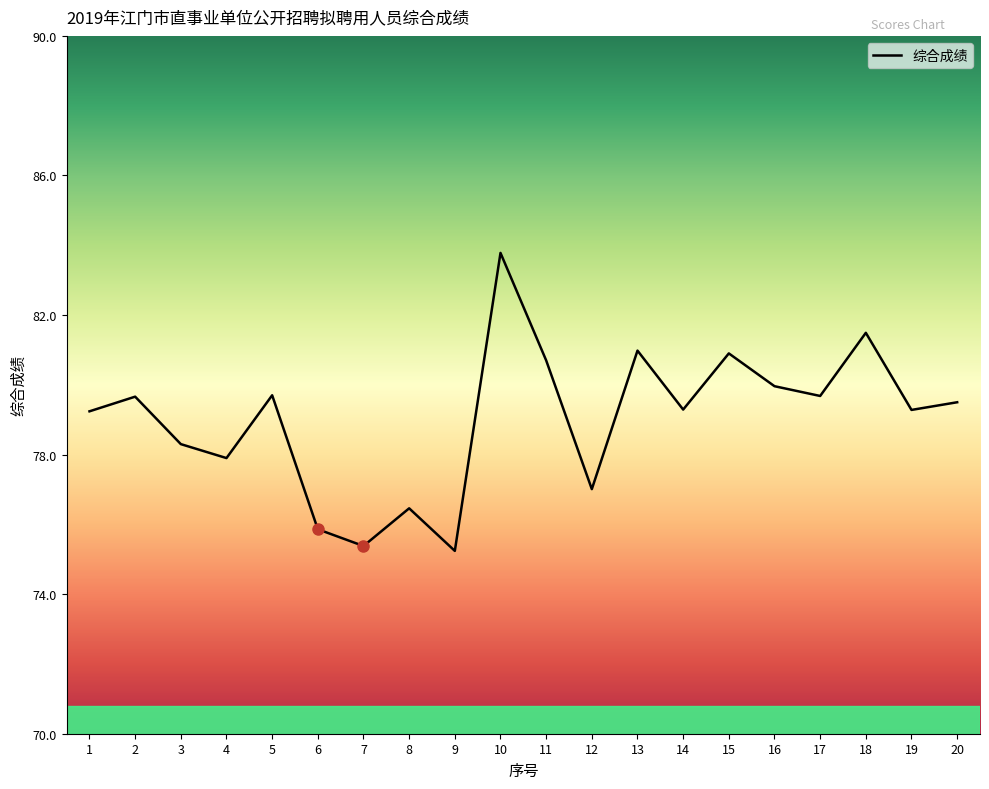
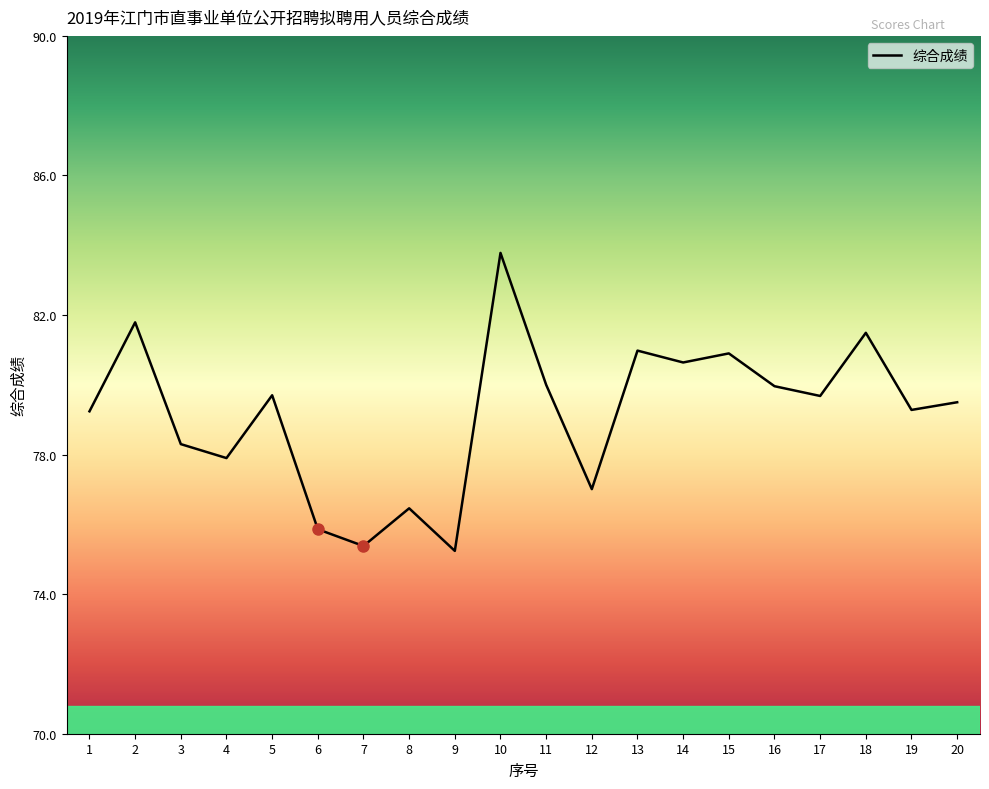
  {
    "综合成绩": {
      "1": 79.2,
-     "2": 79.7,
+     "2": 81.8,
      "3": 78.3,
      "4": 77.9,
      "5": 79.7,
      "8": 76.5,
      "9": 75.2,
      "10": 83.8,
-     "11": 80.7,
+     "11": 80.0,
      "12": 77.0,
      "13": 81.0,
-     "14": 79.3,
+     "14": 80.6,
      "15": 80.9,
      "16": 80.0,
      "17": 79.7,
      "18": 81.5,
      "19": 79.3,
      "20": 79.5
    }
  }
